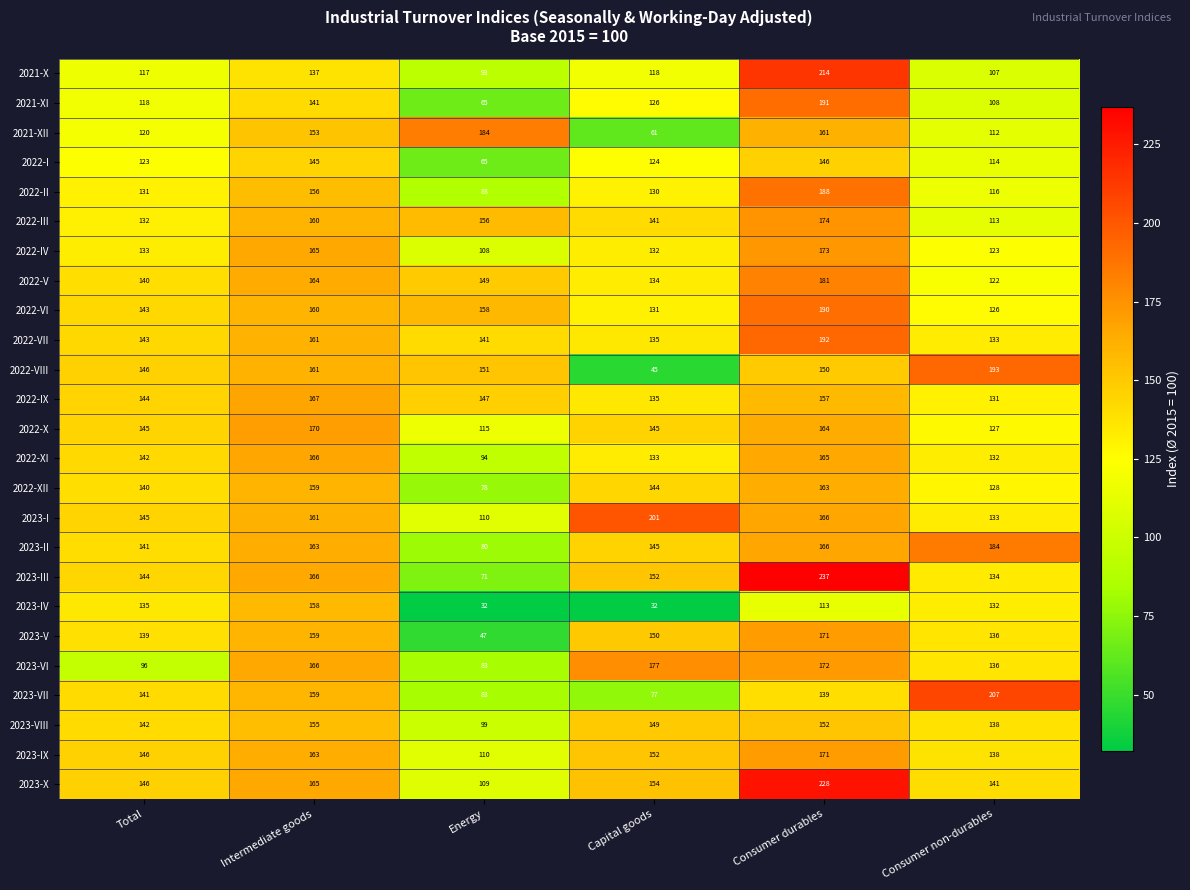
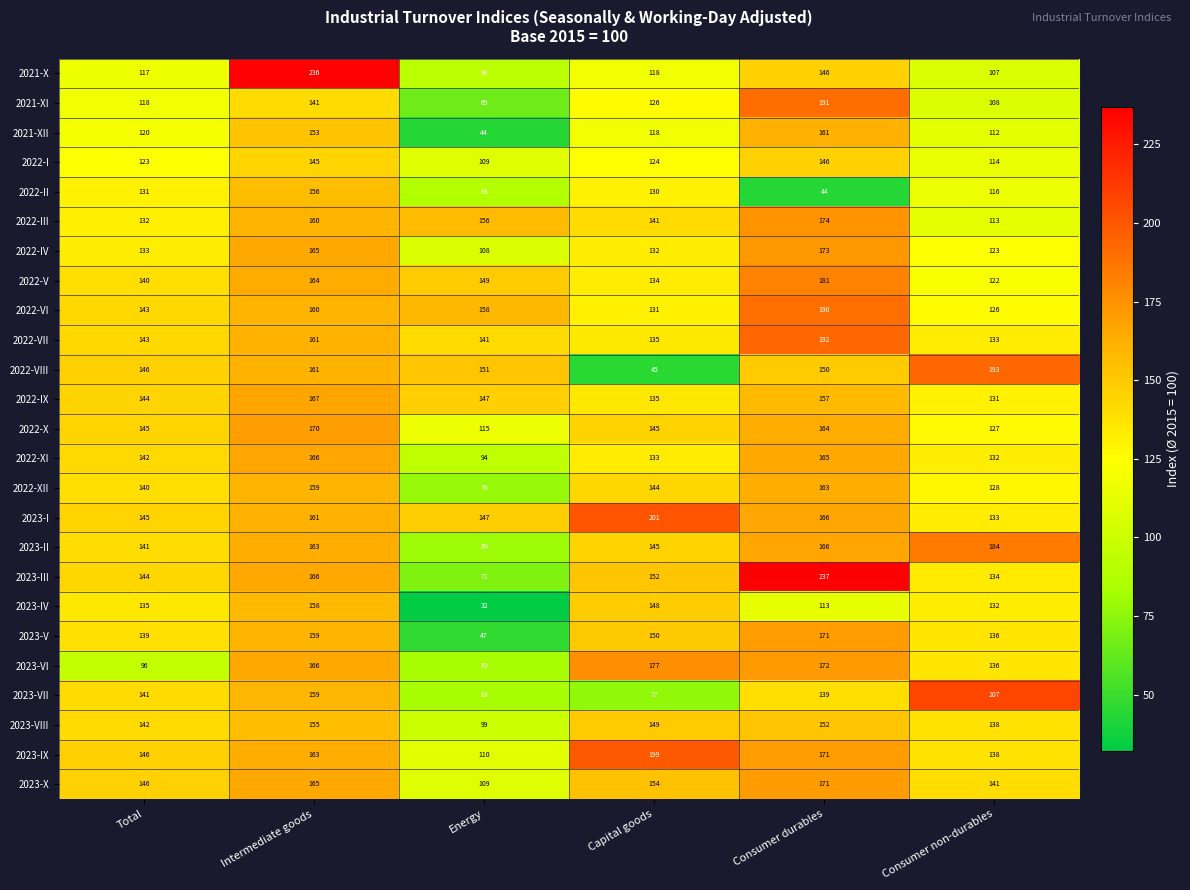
  {
    "2021-X": {
      "Total": 117,
-     "Intermediate goods": 137,
+     "Intermediate goods": 236,
      "Energy": 93,
      "Capital goods": 118,
-     "Consumer durables": 214,
+     "Consumer durables": 146,
      "Consumer non-durables": 107
    },
    "2021-XI": {
      "Total": 118,
      "Intermediate goods": 141,
      "Energy": 65,
      "Capital goods": 126,
      "Consumer durables": 191,
      "Consumer non-durables": 108
    },
    "2021-XII": {
      "Total": 120,
      "Intermediate goods": 153,
-     "Energy": 184,
-     "Capital goods": 61,
+     "Energy": 44,
+     "Capital goods": 118,
      "Consumer durables": 161,
      "Consumer non-durables": 112
    },
    "2022-I": {
      "Total": 123,
      "Intermediate goods": 145,
-     "Energy": 65,
+     "Energy": 109,
      "Capital goods": 124,
      "Consumer durables": 146,
      "Consumer non-durables": 114
    },
    "2022-II": {
      "Total": 131,
      "Intermediate goods": 156,
      "Energy": 88,
      "Capital goods": 130,
-     "Consumer durables": 188,
+     "Consumer durables": 44,
      "Consumer non-durables": 116
    },
    "2022-III": {
      "Total": 132,
      "Intermediate goods": 160,
      "Energy": 156,
      "Capital goods": 141,
      "Consumer durables": 174,
      "Consumer non-durables": 113
    },
    "2022-IV": {
      "Total": 133,
      "Intermediate goods": 165,
      "Energy": 108,
      "Capital goods": 132,
      "Consumer durables": 173,
      "Consumer non-durables": 123
    },
    "2022-V": {
      "Total": 140,
      "Intermediate goods": 164,
      "Energy": 149,
      "Capital goods": 134,
      "Consumer durables": 181,
      "Consumer non-durables": 122
    },
    "2022-VI": {
      "Total": 143,
      "Intermediate goods": 160,
      "Energy": 158,
      "Capital goods": 131,
      "Consumer durables": 190,
      "Consumer non-durables": 126
    },
    "2022-VII": {
      "Total": 143,
      "Intermediate goods": 161,
      "Energy": 141,
      "Capital goods": 135,
      "Consumer durables": 192,
      "Consumer non-durables": 133
    },
    "2022-VIII": {
      "Total": 146,
      "Intermediate goods": 161,
      "Energy": 151,
      "Capital goods": 45,
      "Consumer durables": 150,
      "Consumer non-durables": 193
    },
    "2022-IX": {
      "Total": 144,
      "Intermediate goods": 167,
      "Energy": 147,
      "Capital goods": 135,
      "Consumer durables": 157,
      "Consumer non-durables": 131
    },
    "2022-X": {
      "Total": 145,
      "Intermediate goods": 170,
      "Energy": 115,
      "Capital goods": 145,
      "Consumer durables": 164,
      "Consumer non-durables": 127
    },
    "2022-XI": {
      "Total": 142,
      "Intermediate goods": 166,
      "Energy": 94,
      "Capital goods": 133,
      "Consumer durables": 165,
      "Consumer non-durables": 132
    },
    "2022-XII": {
      "Total": 140,
      "Intermediate goods": 159,
      "Energy": 78,
      "Capital goods": 144,
      "Consumer durables": 163,
      "Consumer non-durables": 128
    },
    "2023-I": {
      "Total": 145,
      "Intermediate goods": 161,
-     "Energy": 110,
+     "Energy": 147,
      "Capital goods": 201,
      "Consumer durables": 166,
      "Consumer non-durables": 133
    },
    "2023-II": {
      "Total": 141,
      "Intermediate goods": 163,
      "Energy": 80,
      "Capital goods": 145,
      "Consumer durables": 166,
      "Consumer non-durables": 184
    },
    "2023-III": {
      "Total": 144,
      "Intermediate goods": 166,
      "Energy": 71,
      "Capital goods": 152,
      "Consumer durables": 237,
      "Consumer non-durables": 134
    },
    "2023-IV": {
      "Total": 135,
      "Intermediate goods": 158,
      "Energy": 32,
-     "Capital goods": 32,
+     "Capital goods": 148,
      "Consumer durables": 113,
      "Consumer non-durables": 132
    },
    "2023-V": {
      "Total": 139,
      "Intermediate goods": 159,
      "Energy": 47,
      "Capital goods": 150,
      "Consumer durables": 171,
      "Consumer non-durables": 136
    },
    "2023-VI": {
      "Total": 96,
      "Intermediate goods": 166,
      "Energy": 83,
      "Capital goods": 177,
      "Consumer durables": 172,
      "Consumer non-durables": 136
    },
    "2023-VII": {
      "Total": 141,
      "Intermediate goods": 159,
      "Energy": 83,
      "Capital goods": 77,
      "Consumer durables": 139,
      "Consumer non-durables": 207
    },
    "2023-VIII": {
      "Total": 142,
      "Intermediate goods": 155,
      "Energy": 99,
      "Capital goods": 149,
      "Consumer durables": 152,
      "Consumer non-durables": 138
    },
    "2023-IX": {
      "Total": 146,
      "Intermediate goods": 163,
      "Energy": 110,
-     "Capital goods": 152,
+     "Capital goods": 199,
      "Consumer durables": 171,
      "Consumer non-durables": 138
    },
    "2023-X": {
      "Total": 146,
      "Intermediate goods": 165,
      "Energy": 109,
      "Capital goods": 154,
-     "Consumer durables": 228,
+     "Consumer durables": 171,
      "Consumer non-durables": 141
    }
  }
